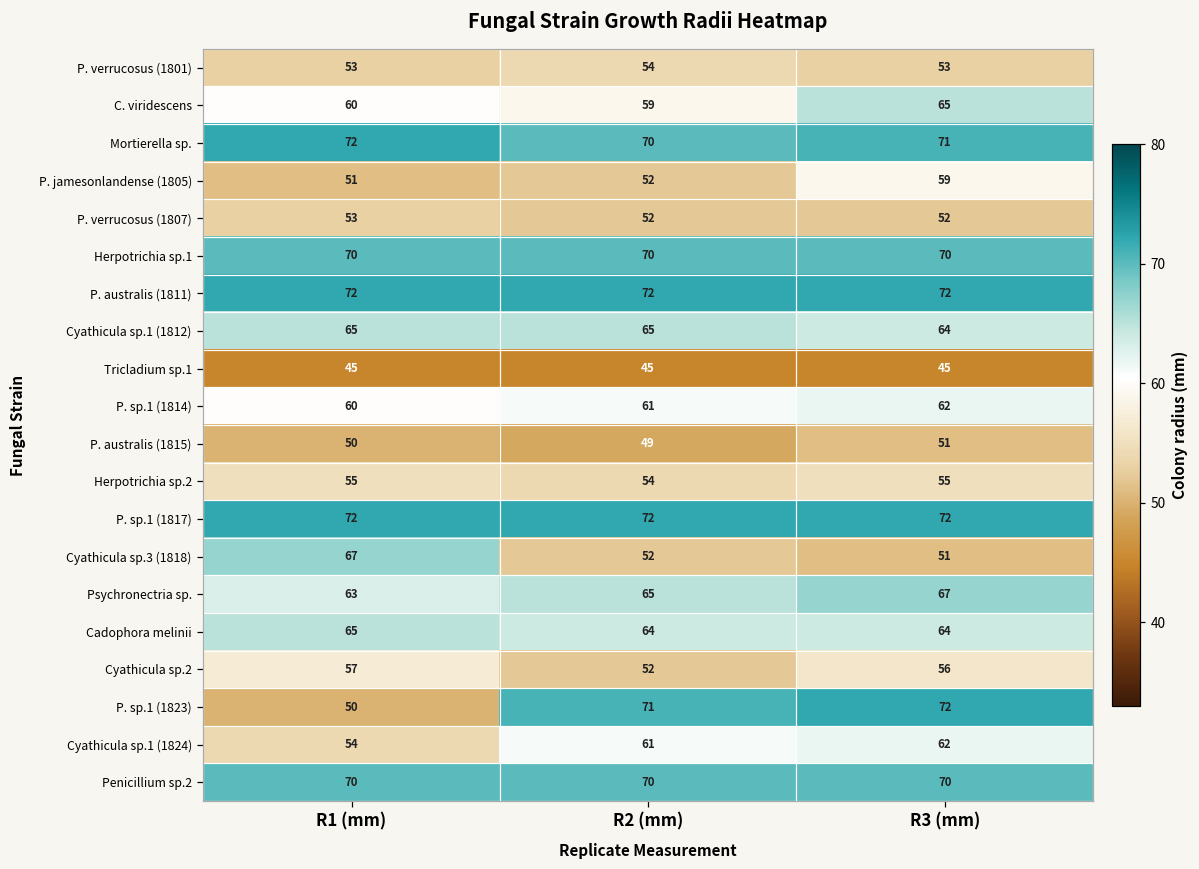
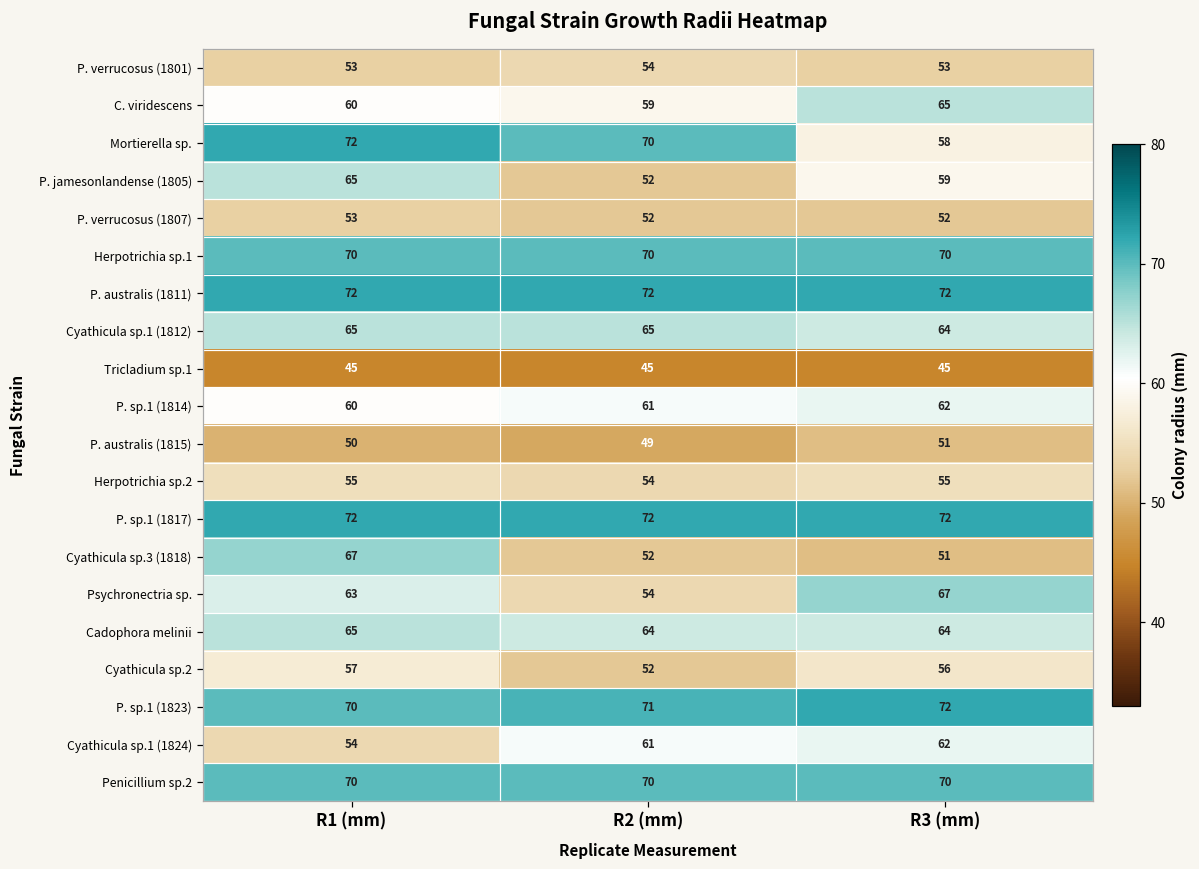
  {
    "P. verrucosus (1801)": {
      "R1 (mm)": 53,
      "R2 (mm)": 54,
      "R3 (mm)": 53
    },
    "C. viridescens": {
      "R1 (mm)": 60,
      "R2 (mm)": 59,
      "R3 (mm)": 65
    },
    "Mortierella sp.": {
      "R1 (mm)": 72,
      "R2 (mm)": 70,
-     "R3 (mm)": 71
+     "R3 (mm)": 58
    },
    "P. jamesonlandense (1805)": {
-     "R1 (mm)": 51,
+     "R1 (mm)": 65,
      "R2 (mm)": 52,
      "R3 (mm)": 59
    },
    "P. verrucosus (1807)": {
      "R1 (mm)": 53,
      "R2 (mm)": 52,
      "R3 (mm)": 52
    },
    "Herpotrichia sp.1": {
      "R1 (mm)": 70,
      "R2 (mm)": 70,
      "R3 (mm)": 70
    },
    "P. australis (1811)": {
      "R1 (mm)": 72,
      "R2 (mm)": 72,
      "R3 (mm)": 72
    },
    "Cyathicula sp.1 (1812)": {
      "R1 (mm)": 65,
      "R2 (mm)": 65,
      "R3 (mm)": 64
    },
    "Tricladium sp.1": {
      "R1 (mm)": 45,
      "R2 (mm)": 45,
      "R3 (mm)": 45
    },
    "P. sp.1 (1814)": {
      "R1 (mm)": 60,
      "R2 (mm)": 61,
      "R3 (mm)": 62
    },
    "P. australis (1815)": {
      "R1 (mm)": 50,
      "R2 (mm)": 49,
      "R3 (mm)": 51
    },
    "Herpotrichia sp.2": {
      "R1 (mm)": 55,
      "R2 (mm)": 54,
      "R3 (mm)": 55
    },
    "P. sp.1 (1817)": {
      "R1 (mm)": 72,
      "R2 (mm)": 72,
      "R3 (mm)": 72
    },
    "Cyathicula sp.3 (1818)": {
      "R1 (mm)": 67,
      "R2 (mm)": 52,
      "R3 (mm)": 51
    },
    "Psychronectria sp.": {
      "R1 (mm)": 63,
-     "R2 (mm)": 65,
+     "R2 (mm)": 54,
      "R3 (mm)": 67
    },
    "Cadophora melinii": {
      "R1 (mm)": 65,
      "R2 (mm)": 64,
      "R3 (mm)": 64
    },
    "Cyathicula sp.2": {
      "R1 (mm)": 57,
      "R2 (mm)": 52,
      "R3 (mm)": 56
    },
    "P. sp.1 (1823)": {
-     "R1 (mm)": 50,
+     "R1 (mm)": 70,
      "R2 (mm)": 71,
      "R3 (mm)": 72
    },
    "Cyathicula sp.1 (1824)": {
      "R1 (mm)": 54,
      "R2 (mm)": 61,
      "R3 (mm)": 62
    },
    "Penicillium sp.2": {
      "R1 (mm)": 70,
      "R2 (mm)": 70,
      "R3 (mm)": 70
    }
  }
